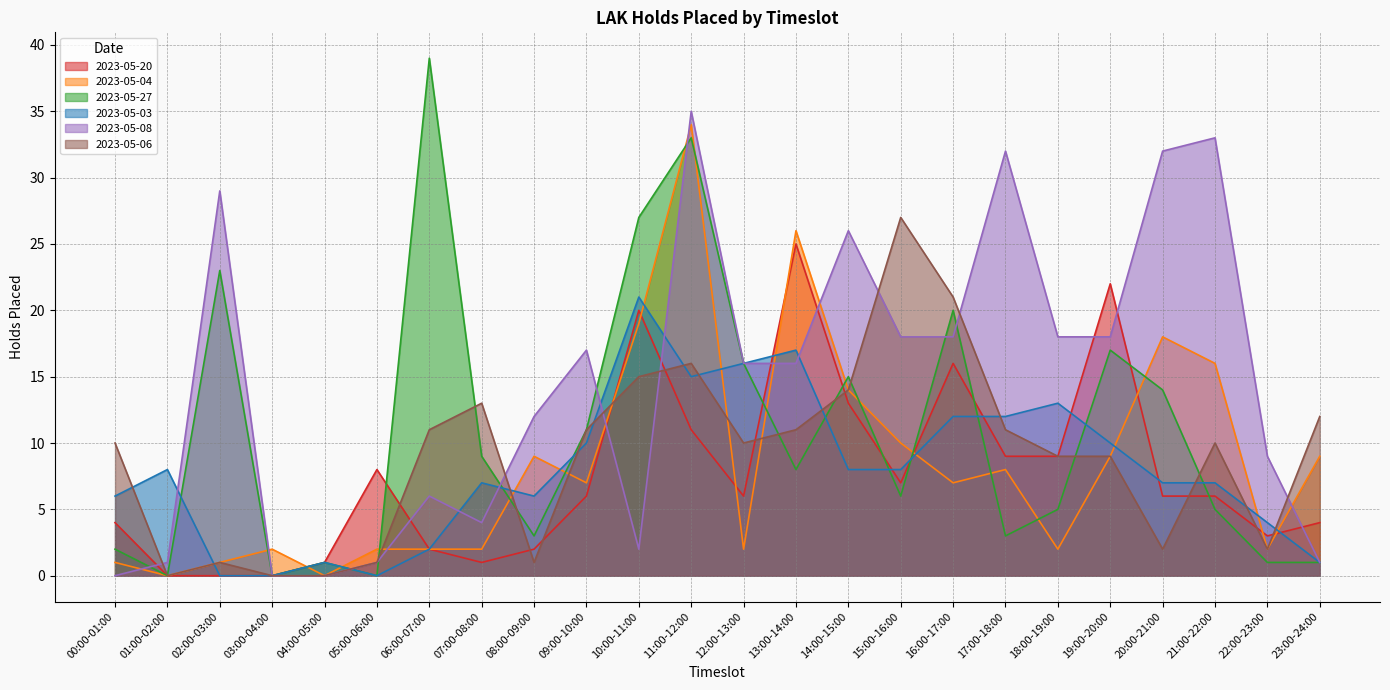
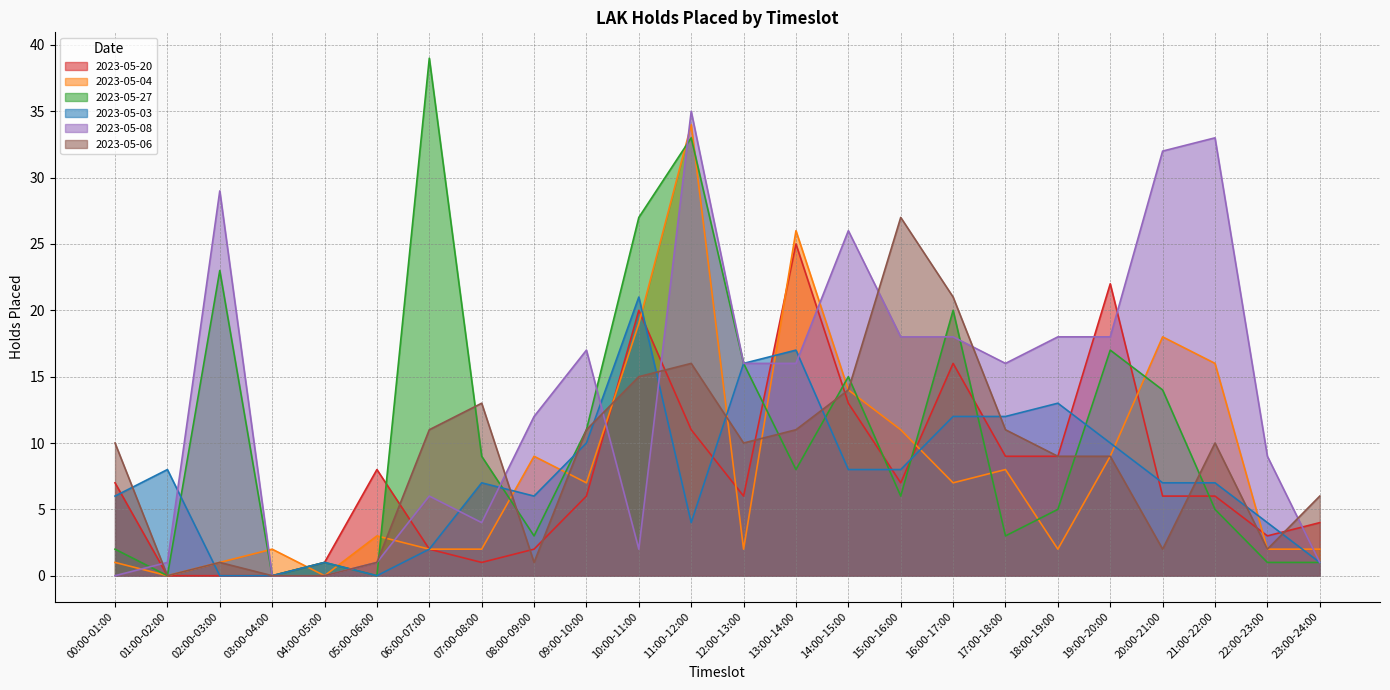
  {
    "2023-05-20": {
-     "00:00-01:00": 4,
+     "00:00-01:00": 7,
      "05:00-06:00": 8,
      "07:00-08:00": 1,
      "08:00-09:00": 2,
      "09:00-10:00": 6,
      "10:00-11:00": 20,
      "11:00-12:00": 11,
      "12:00-13:00": 6,
      "13:00-14:00": 25,
      "14:00-15:00": 13,
      "15:00-16:00": 7,
      "16:00-17:00": 16,
      "17:00-18:00": 9,
      "19:00-20:00": 22,
      "20:00-21:00": 6,
      "21:00-22:00": 6,
      "22:00-23:00": 3,
      "23:00-24:00": 4
    },
    "2023-05-04": {
      "00:00-01:00": 1,
      "03:00-04:00": 2,
-     "05:00-06:00": 2,
+     "05:00-06:00": 3,
      "07:00-08:00": 2,
      "08:00-09:00": 9,
      "09:00-10:00": 7,
      "10:00-11:00": 19,
      "11:00-12:00": 34,
      "12:00-13:00": 2,
      "13:00-14:00": 26,
-     "15:00-16:00": 10,
+     "15:00-16:00": 11,
      "16:00-17:00": 7,
      "17:00-18:00": 8,
      "18:00-19:00": 2,
      "20:00-21:00": 18,
      "21:00-22:00": 16,
-     "23:00-24:00": 9
+     "23:00-24:00": 2
    },
    "2023-05-27": {
      "00:00-01:00": 2,
      "02:00-03:00": 23,
      "06:00-07:00": 39,
      "07:00-08:00": 9,
      "08:00-09:00": 3,
      "10:00-11:00": 27,
      "11:00-12:00": 33,
      "13:00-14:00": 8,
      "14:00-15:00": 15,
      "15:00-16:00": 6,
      "16:00-17:00": 20,
      "17:00-18:00": 3,
      "18:00-19:00": 5,
      "19:00-20:00": 17,
      "20:00-21:00": 14,
      "21:00-22:00": 5,
      "22:00-23:00": 1
    },
    "2023-05-03": {
      "00:00-01:00": 6,
      "01:00-02:00": 8,
      "07:00-08:00": 7,
      "08:00-09:00": 6,
      "09:00-10:00": 10,
      "10:00-11:00": 21,
-     "11:00-12:00": 15,
+     "11:00-12:00": 4,
      "13:00-14:00": 17,
      "14:00-15:00": 8,
      "15:00-16:00": 8,
      "16:00-17:00": 12,
      "17:00-18:00": 12,
      "18:00-19:00": 13,
      "19:00-20:00": 10,
      "20:00-21:00": 7,
      "21:00-22:00": 7,
      "22:00-23:00": 4
    },
    "2023-05-08": {
      "00:00-01:00": 0,
      "01:00-02:00": 1,
      "02:00-03:00": 29,
      "06:00-07:00": 6,
      "07:00-08:00": 4,
      "08:00-09:00": 12,
      "09:00-10:00": 17,
      "10:00-11:00": 2,
      "11:00-12:00": 35,
      "13:00-14:00": 16,
      "14:00-15:00": 26,
      "15:00-16:00": 18,
      "16:00-17:00": 18,
-     "17:00-18:00": 32,
+     "17:00-18:00": 16,
      "18:00-19:00": 18,
      "19:00-20:00": 18,
      "20:00-21:00": 32,
      "21:00-22:00": 33,
      "22:00-23:00": 9
    },
    "2023-05-06": {
      "00:00-01:00": 10,
      "06:00-07:00": 11,
      "07:00-08:00": 13,
      "08:00-09:00": 1,
      "10:00-11:00": 15,
      "11:00-12:00": 16,
      "12:00-13:00": 10,
      "13:00-14:00": 11,
      "15:00-16:00": 27,
      "16:00-17:00": 21,
      "17:00-18:00": 11,
      "20:00-21:00": 2,
      "21:00-22:00": 10,
-     "23:00-24:00": 12
+     "23:00-24:00": 6
    }
  }
